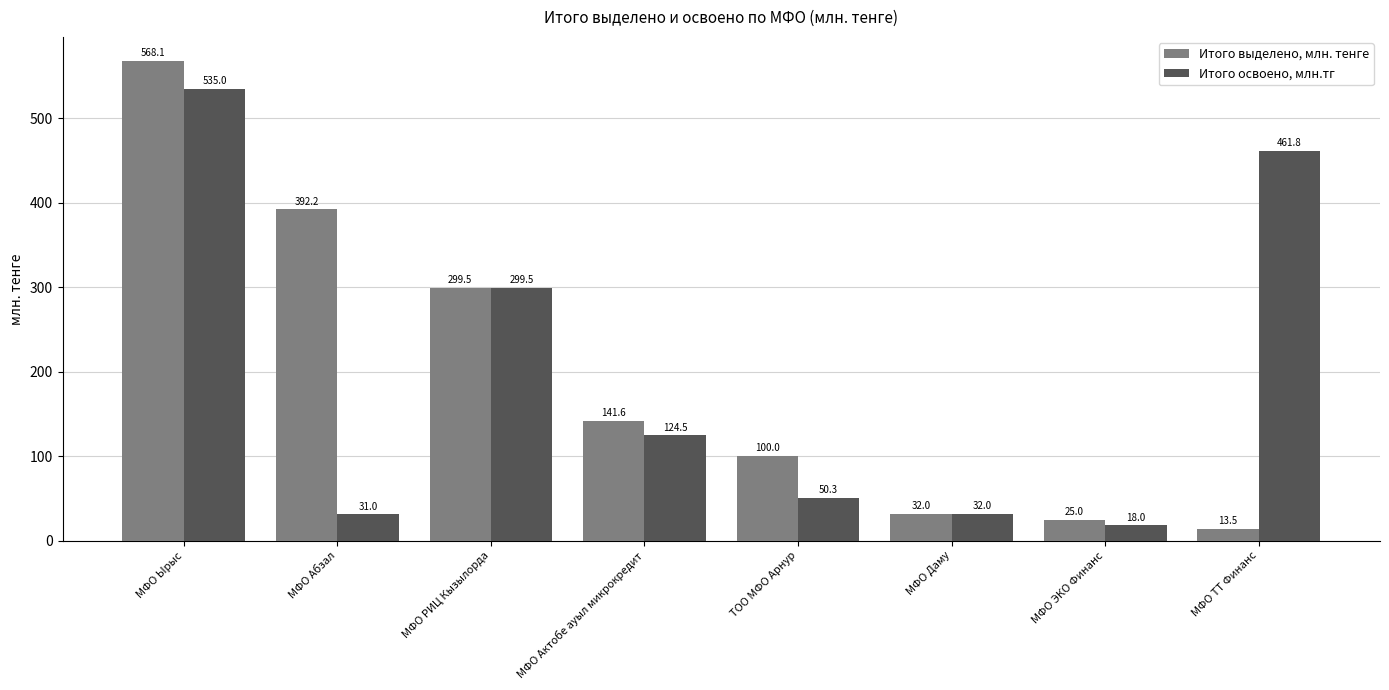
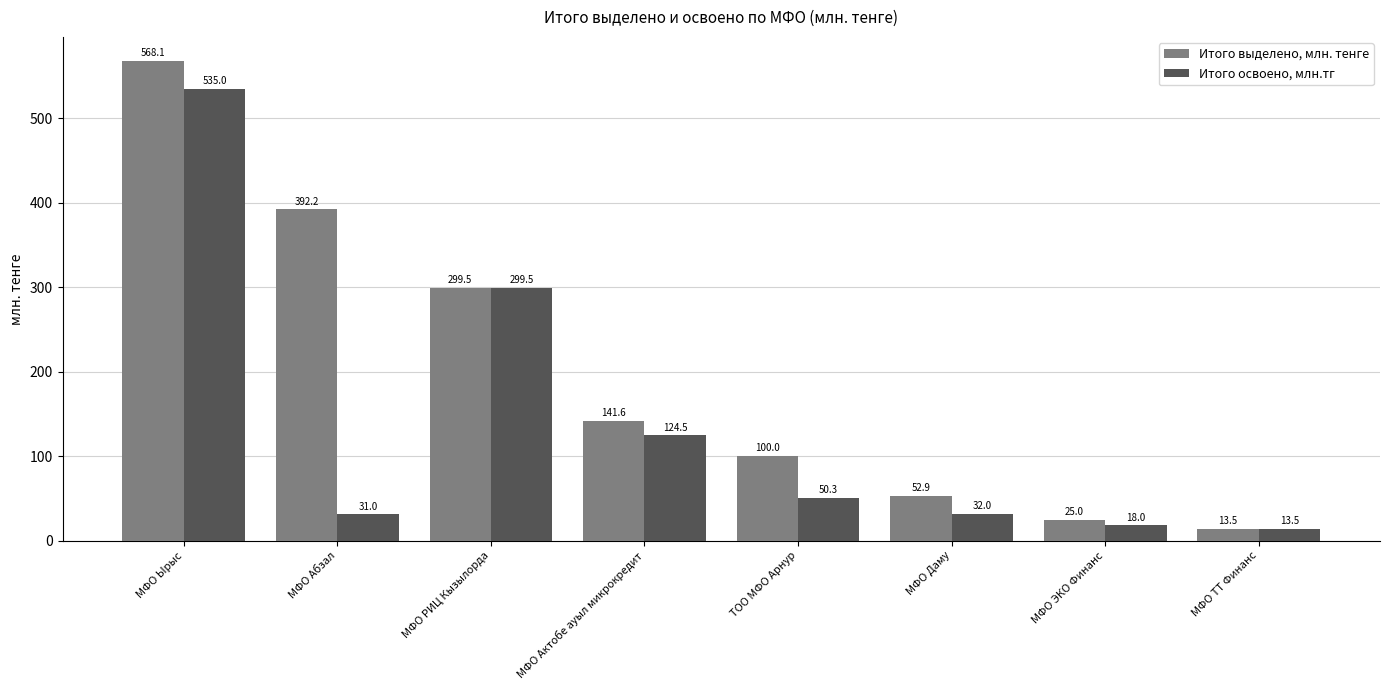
  {
    "Итого выделено, млн. тенге": {
      "МФО Ырыс": 568.1,
      "МФО Абзал": 392.2,
      "МФО РИЦ Кызылорда": 299.5,
      "МФО Актобе ауыл микрокредит": 141.6,
      "ТОО МФО Арнур": 100.0,
-     "МФО Даму": 32.0,
+     "МФО Даму": 52.9,
      "МФО ЭКО Финанс": 25.0,
      "МФО ТТ Финанс": 13.5
    },
    "Итого освоено, млн.тг": {
      "МФО Ырыс": 535.0,
      "МФО Абзал": 31.0,
      "МФО РИЦ Кызылорда": 299.5,
      "МФО Актобе ауыл микрокредит": 124.5,
      "ТОО МФО Арнур": 50.3,
      "МФО Даму": 32.0,
      "МФО ЭКО Финанс": 18.0,
-     "МФО ТТ Финанс": 461.8
+     "МФО ТТ Финанс": 13.5
    }
  }
